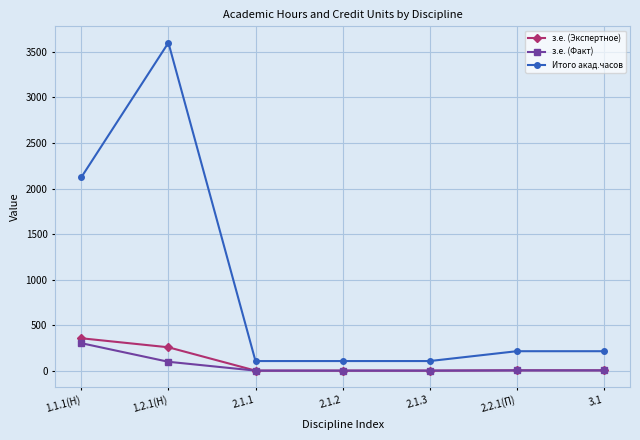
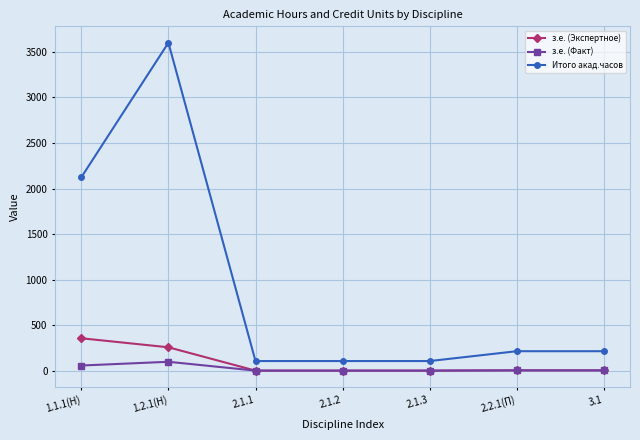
  {
    "з.е. (Экспертное)": {
      "1.1.1(Н)": 400,
      "1.2.1(Н)": 300
    },
    "з.е. (Факт)": {
-     "1.1.1(Н)": 300,
+     "1.1.1(Н)": 100,
      "1.2.1(Н)": 100
    },
    "Итого акад.часов": {
      "1.1.1(Н)": 2100,
      "1.2.1(Н)": 3600,
      "2.1.1": 100,
      "2.1.2": 100,
      "2.1.3": 100,
      "2.2.1(П)": 200,
      "3.1": 200
    }
  }
